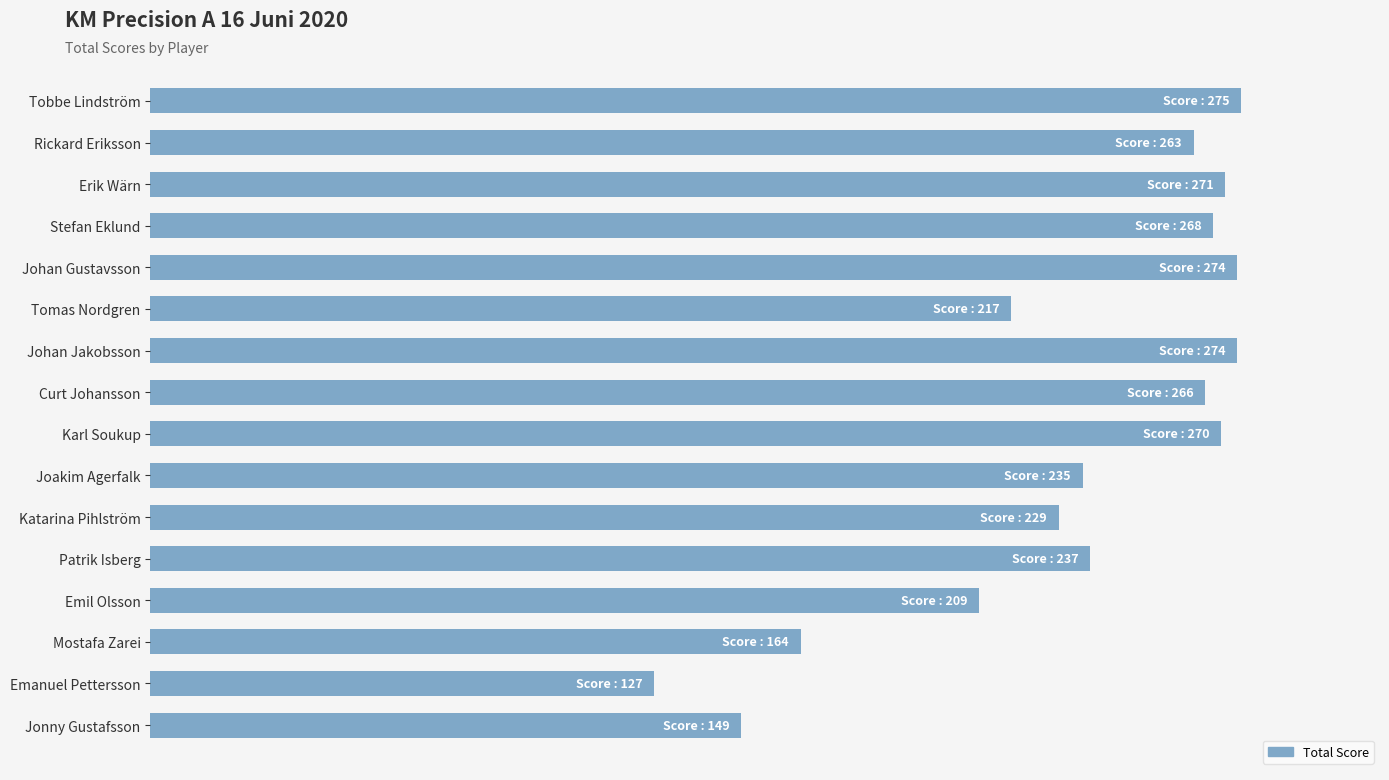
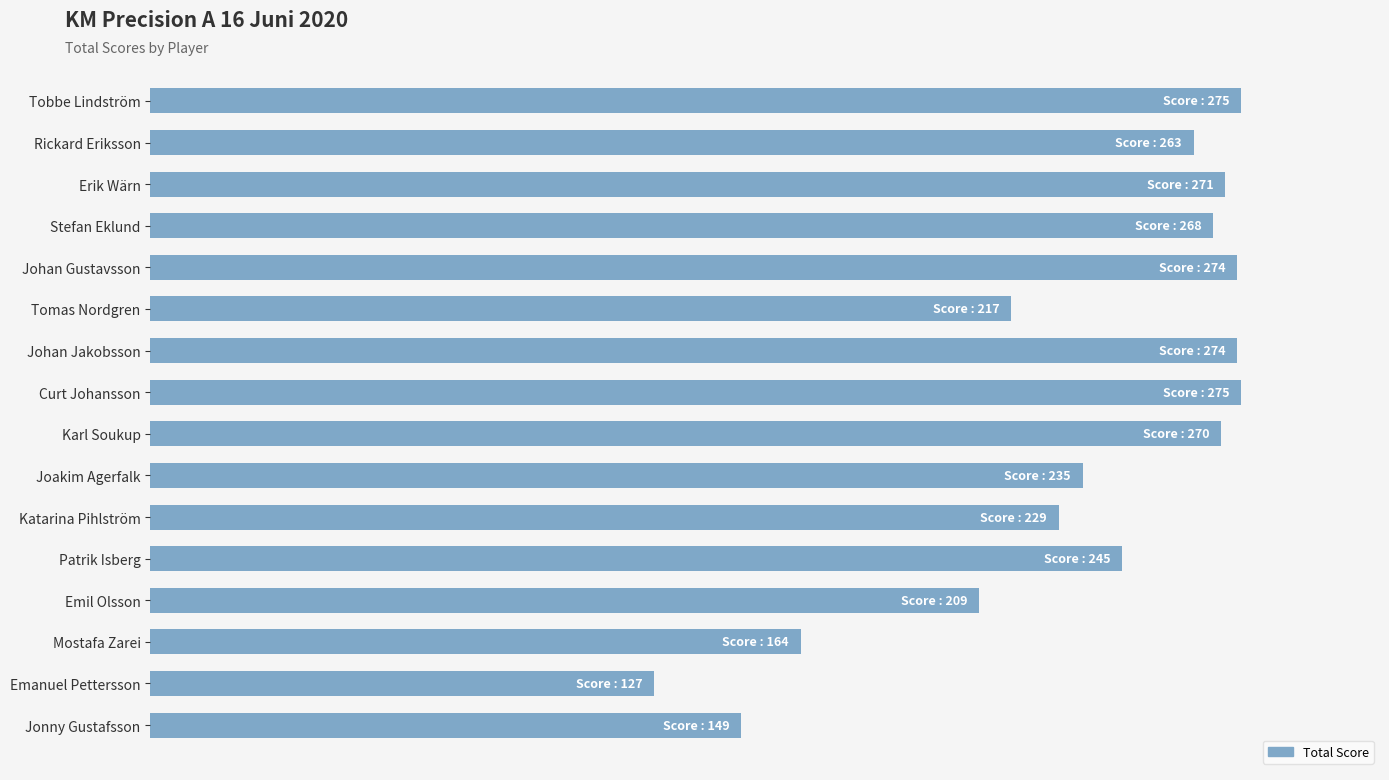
  {
    "Tobbe Lindström": 275,
    "Rickard Eriksson": 263,
    "Erik Wärn": 271,
    "Stefan Eklund": 268,
    "Johan Gustavsson": 274,
    "Tomas Nordgren": 217,
    "Johan Jakobsson": 274,
-   "Curt Johansson": 266,
+   "Curt Johansson": 275,
    "Karl Soukup": 270,
    "Joakim Agerfalk": 235,
    "Katarina Pihlström": 229,
-   "Patrik Isberg": 237,
+   "Patrik Isberg": 245,
    "Emil Olsson": 209,
    "Mostafa Zarei": 164,
    "Emanuel Pettersson": 127,
    "Jonny Gustafsson": 149
  }
